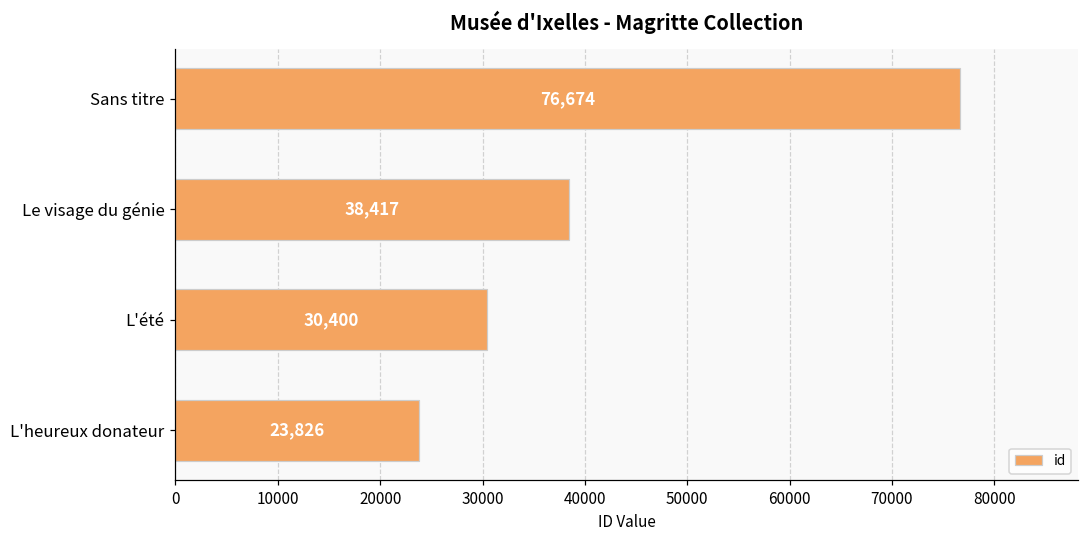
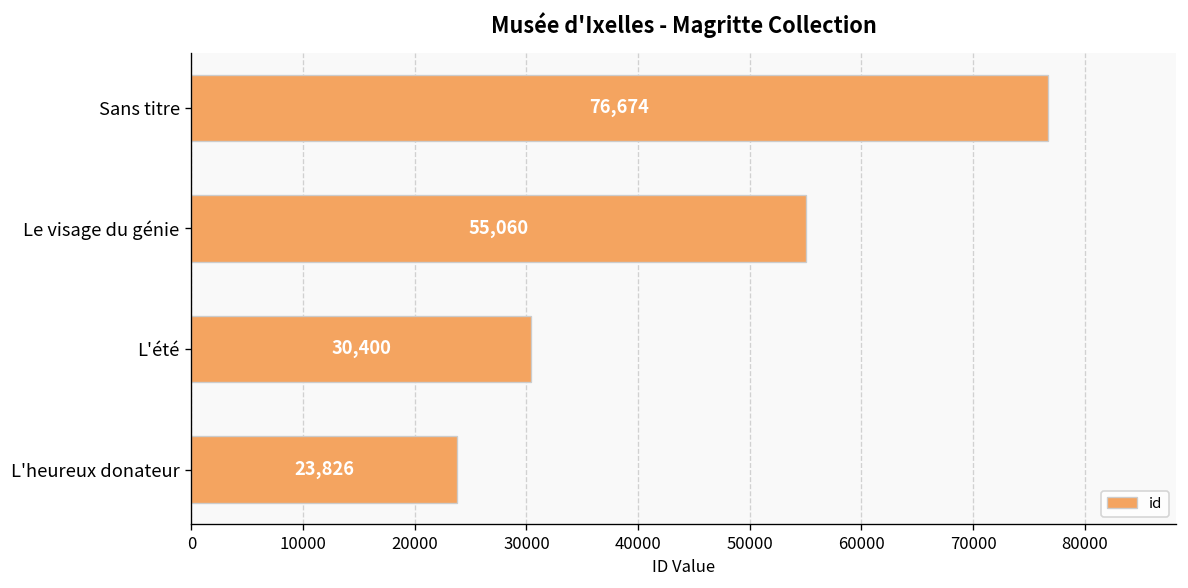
  {
    "Sans titre": "76,674",
-   "Le visage du génie": "38,417",
+   "Le visage du génie": "55,060",
    "L'été": "30,400",
    "L'heureux donateur": "23,826"
  }
